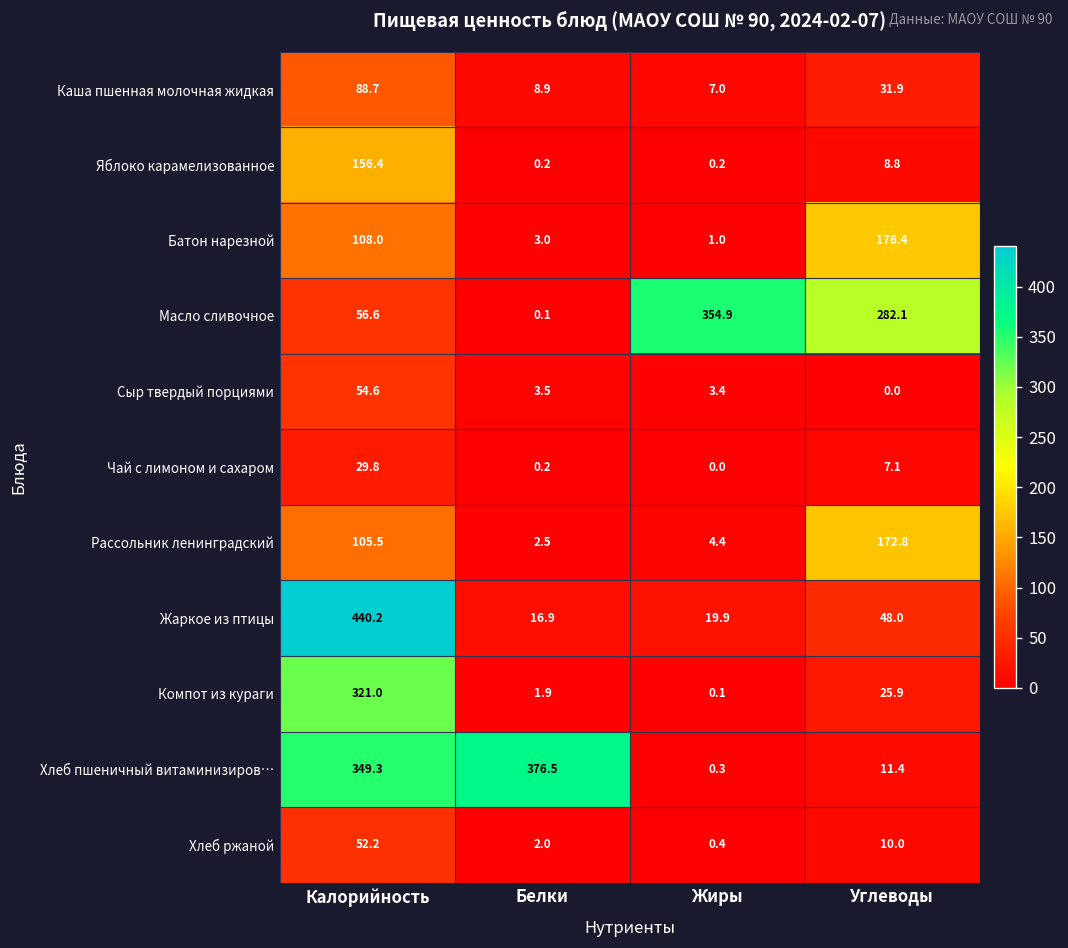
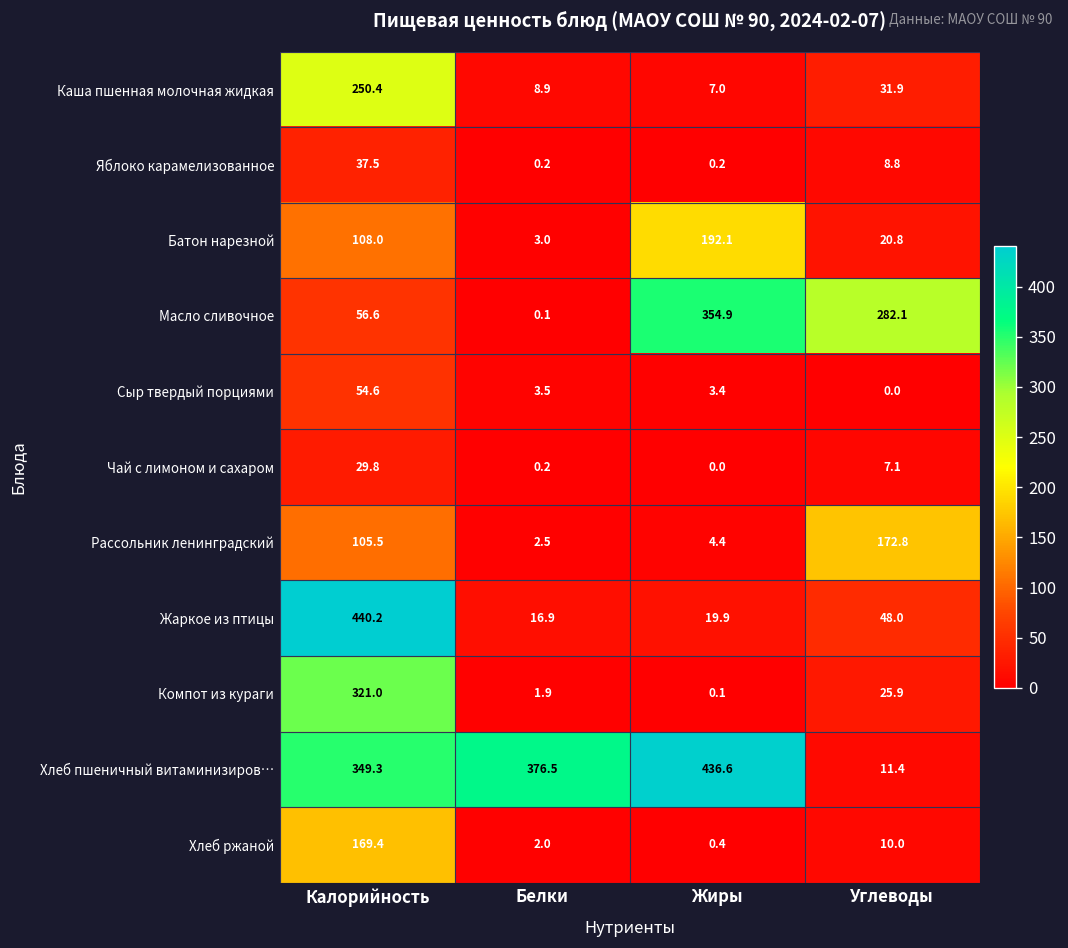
  {
    "Каша пшенная молочная жидкая": {
-     "Калорийность": 88.7,
+     "Калорийность": 250.4,
      "Белки": 8.9,
      "Жиры": 7.0,
      "Углеводы": 31.9
    },
    "Яблоко карамелизованное": {
-     "Калорийность": 156.4,
+     "Калорийность": 37.5,
      "Белки": 0.2,
      "Жиры": 0.2,
      "Углеводы": 8.8
    },
    "Батон нарезной": {
      "Калорийность": 108.0,
      "Белки": 3.0,
-     "Жиры": 1.0,
-     "Углеводы": 176.4
+     "Жиры": 192.1,
+     "Углеводы": 20.8
    },
    "Масло сливочное": {
      "Калорийность": 56.6,
      "Белки": 0.1,
      "Жиры": 354.9,
      "Углеводы": 282.1
    },
    "Сыр твердый порциями": {
      "Калорийность": 54.6,
      "Белки": 3.5,
      "Жиры": 3.4,
      "Углеводы": 0.0
    },
    "Чай с лимоном и сахаром": {
      "Калорийность": 29.8,
      "Белки": 0.2,
      "Жиры": 0.0,
      "Углеводы": 7.1
    },
    "Рассольник ленинградский": {
      "Калорийность": 105.5,
      "Белки": 2.5,
      "Жиры": 4.4,
      "Углеводы": 172.8
    },
    "Жаркое из птицы": {
      "Калорийность": 440.2,
      "Белки": 16.9,
      "Жиры": 19.9,
      "Углеводы": 48.0
    },
    "Компот из кураги": {
      "Калорийность": 321.0,
      "Белки": 1.9,
      "Жиры": 0.1,
      "Углеводы": 25.9
    },
    "Хлеб пшеничный витаминизиров…": {
      "Калорийность": 349.3,
      "Белки": 376.5,
-     "Жиры": 0.3,
+     "Жиры": 436.6,
      "Углеводы": 11.4
    },
    "Хлеб ржаной": {
-     "Калорийность": 52.2,
+     "Калорийность": 169.4,
      "Белки": 2.0,
      "Жиры": 0.4,
      "Углеводы": 10.0
    }
  }
